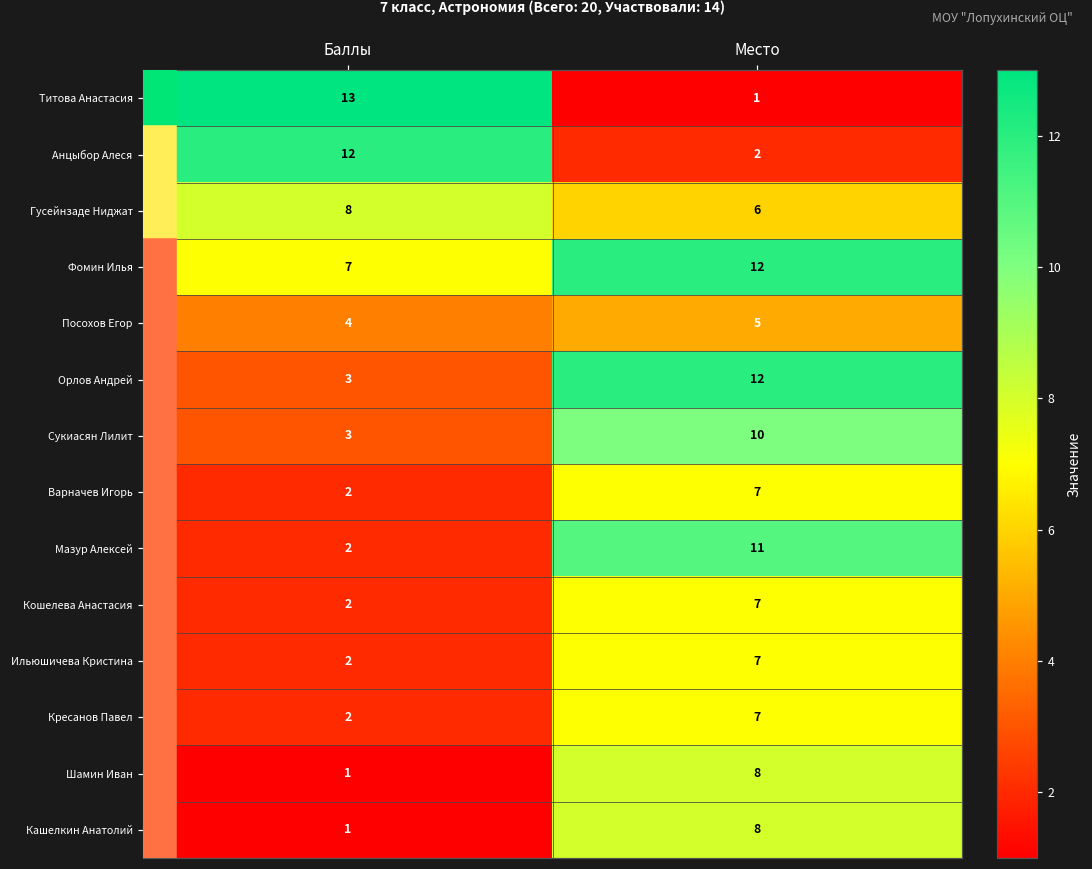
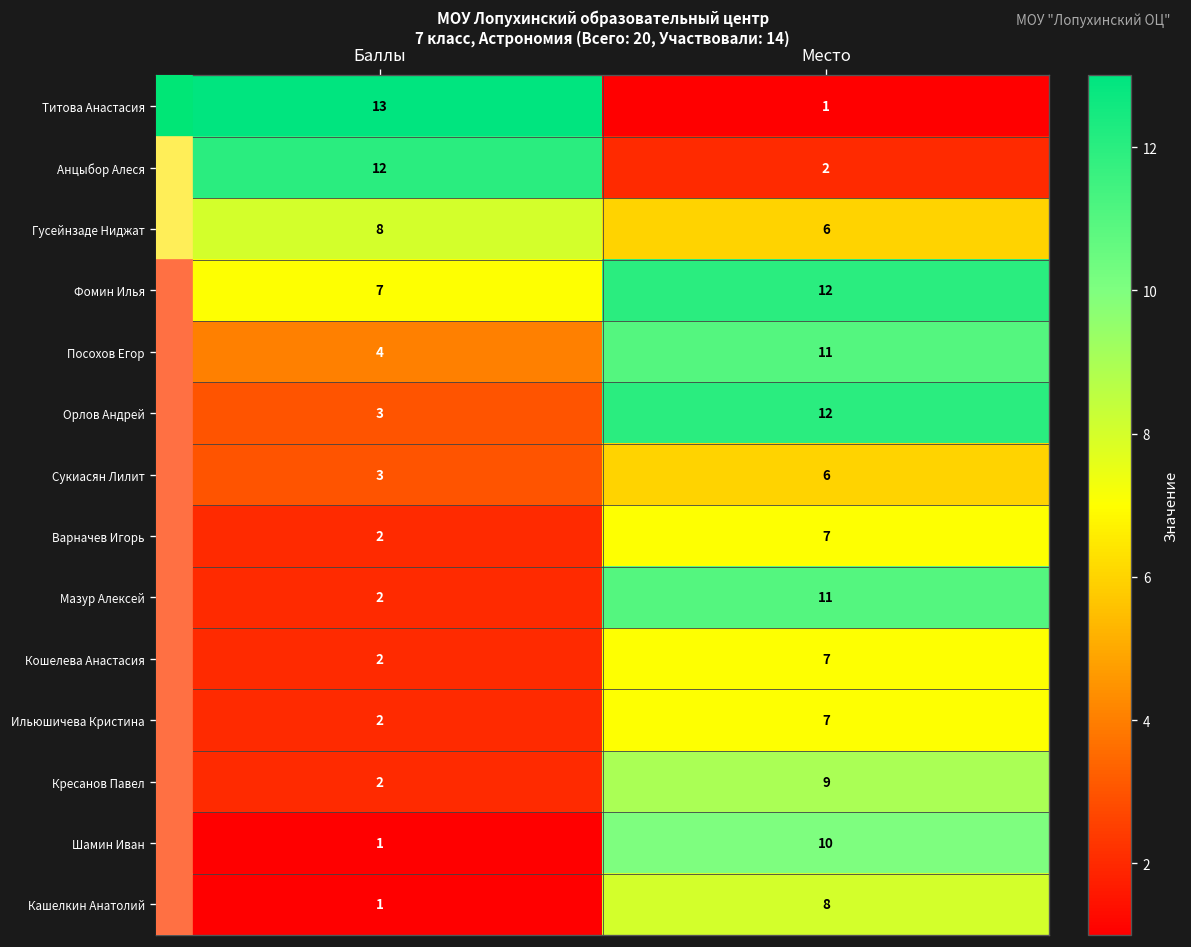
  {
    "Титова Анастасия": {
      "Баллы": 13,
      "Место": 1
    },
    "Анцыбор Алеся": {
      "Баллы": 12,
      "Место": 2
    },
    "Гусейнзаде Ниджат": {
      "Баллы": 8,
      "Место": 6
    },
    "Фомин Илья": {
      "Баллы": 7,
      "Место": 12
    },
    "Посохов Егор": {
      "Баллы": 4,
-     "Место": 5
+     "Место": 11
    },
    "Орлов Андрей": {
      "Баллы": 3,
      "Место": 12
    },
    "Сукиасян Лилит": {
      "Баллы": 3,
-     "Место": 10
+     "Место": 6
    },
    "Варначев Игорь": {
      "Баллы": 2,
      "Место": 7
    },
    "Мазур Алексей": {
      "Баллы": 2,
      "Место": 11
    },
    "Кошелева Анастасия": {
      "Баллы": 2,
      "Место": 7
    },
    "Ильюшичева Кристина": {
      "Баллы": 2,
      "Место": 7
    },
    "Кресанов Павел": {
      "Баллы": 2,
-     "Место": 7
+     "Место": 9
    },
    "Шамин Иван": {
      "Баллы": 1,
-     "Место": 8
+     "Место": 10
    },
    "Кашелкин Анатолий": {
      "Баллы": 1,
      "Место": 8
    }
  }
